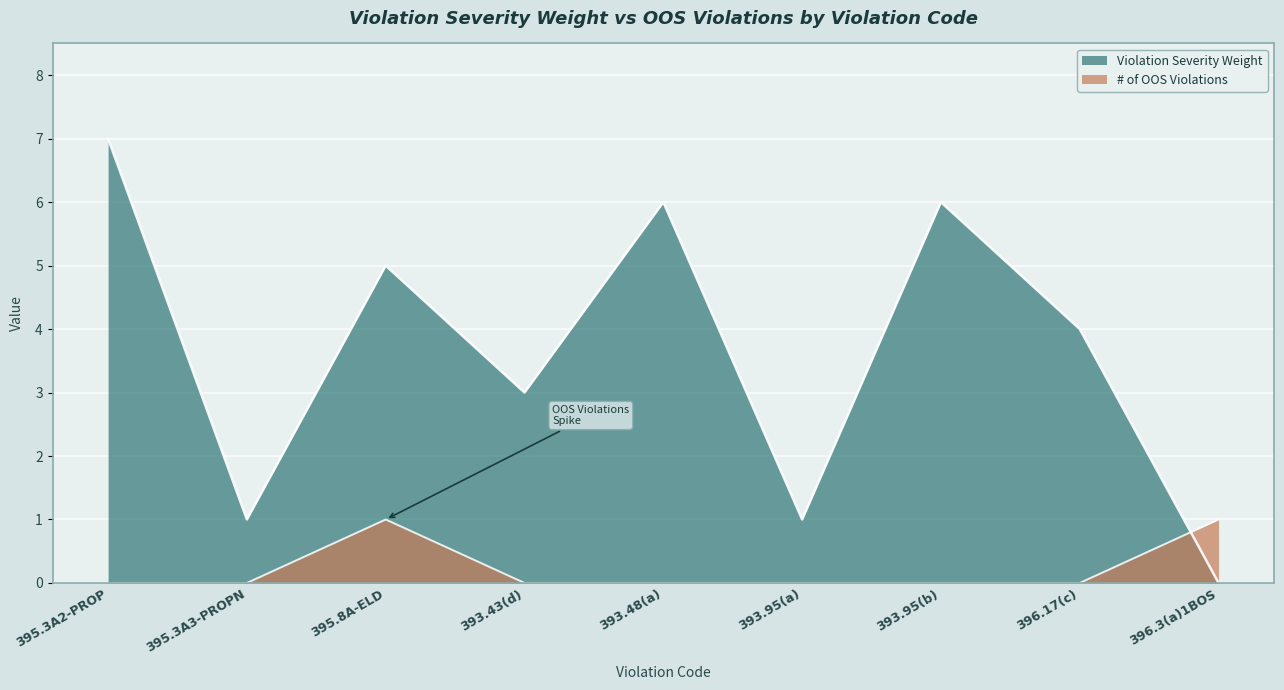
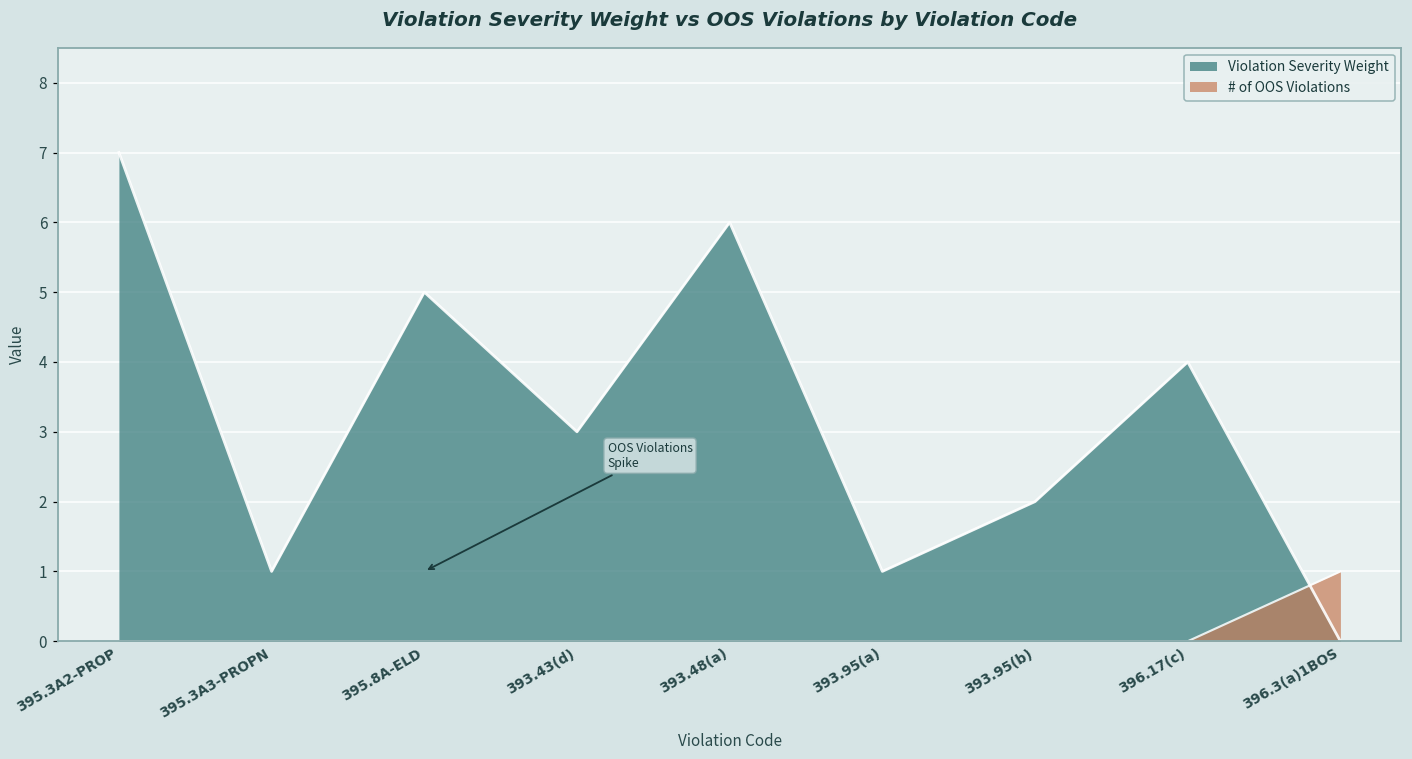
  {
    "Violation Severity Weight": {
      "395.3A2-PROP": 7,
      "395.3A3-PROPN": 1,
      "395.8A-ELD": 5,
      "393.43(d)": 3,
      "393.48(a)": 6,
      "393.95(a)": 1,
-     "393.95(b)": 6,
+     "393.95(b)": 2,
      "396.17(c)": 4,
      "396.3(a)1BOS": 0
    },
    "# of OOS Violations": {
      "395.3A2-PROP": 0,
      "395.3A3-PROPN": 0,
-     "395.8A-ELD": 1,
+     "395.8A-ELD": 0,
      "393.43(d)": 0,
      "393.48(a)": 0,
      "393.95(a)": 0,
      "393.95(b)": 0,
      "396.17(c)": 0,
      "396.3(a)1BOS": 1
    }
  }
